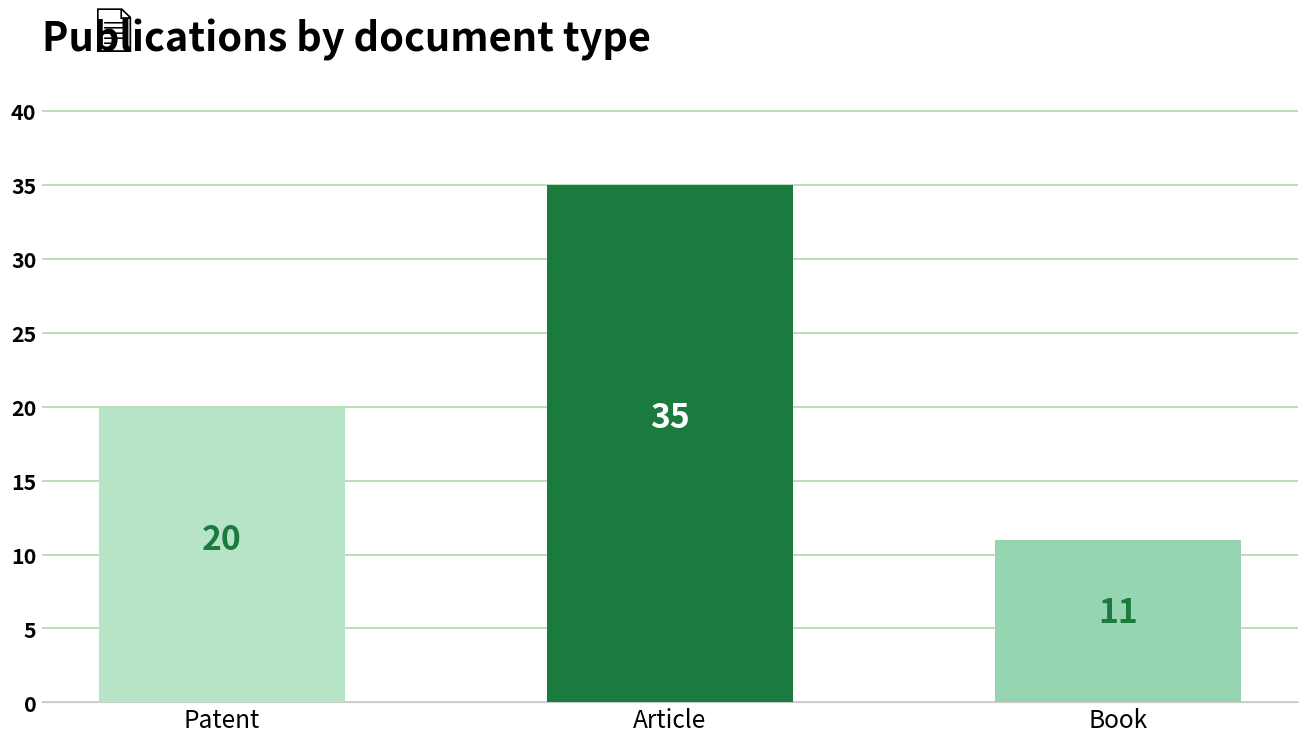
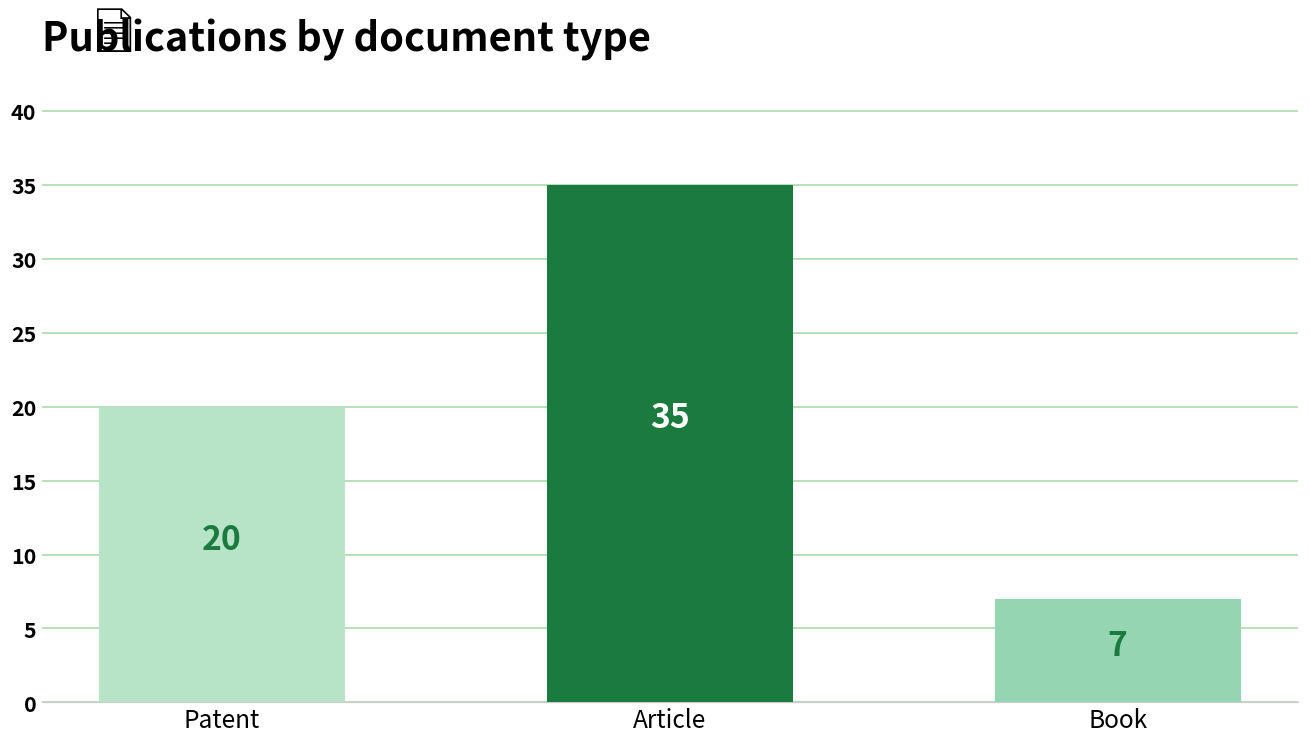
  {
    "Patent": 20,
    "Article": 35,
-   "Book": 11
+   "Book": 7
  }
